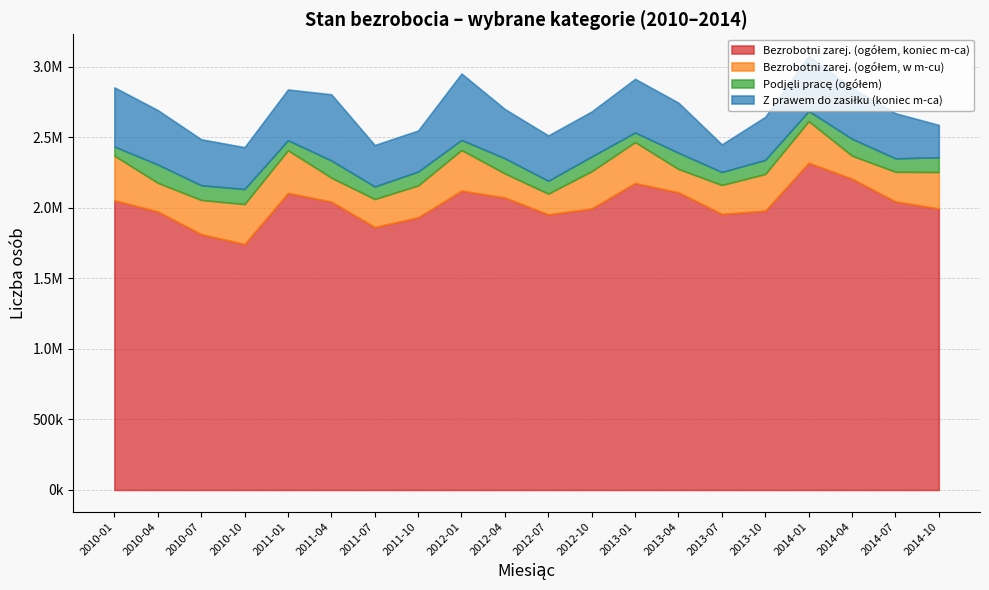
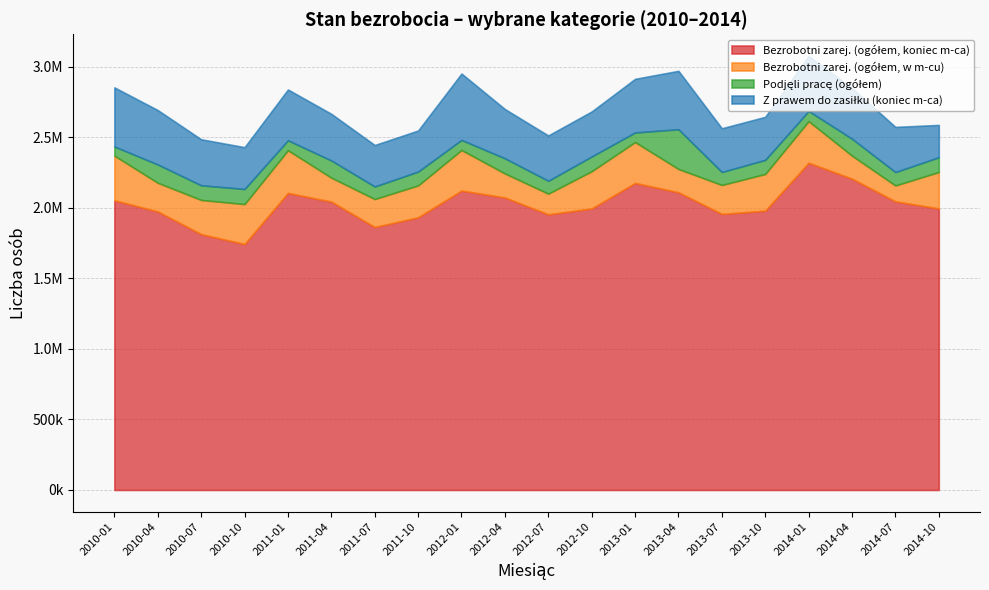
  {
    "Bezrobotni zarej. (ogółem, koniec m-ca)": {
      "2010-01": 2050000,
      "2010-04": 1970000,
      "2010-07": 1810000,
      "2010-10": 1740000,
      "2011-01": 2100000,
      "2011-04": 2040000,
      "2011-07": 1860000,
      "2011-10": 1930000,
      "2012-01": 2120000,
      "2012-04": 2070000,
      "2012-07": 1950000,
      "2012-10": 1990000,
      "2013-01": 2180000,
      "2013-04": 2110000,
      "2013-07": 1960000,
      "2013-10": 1980000,
      "2014-01": 2320000,
      "2014-04": 2210000,
      "2014-07": 2050000,
      "2014-10": 2000000
    },
    "Bezrobotni zarej. (ogółem, w m-cu)": {
      "2010-01": 320000,
      "2010-04": 200000,
      "2010-07": 240000,
      "2010-10": 280000,
      "2011-01": 300000,
      "2011-04": 170000,
      "2011-07": 200000,
      "2011-10": 230000,
      "2012-01": 290000,
      "2012-04": 170000,
      "2012-07": 150000,
      "2012-10": 260000,
      "2013-01": 290000,
      "2013-04": 170000,
      "2013-07": 210000,
      "2013-10": 260000,
      "2014-01": 300000,
      "2014-04": 160000,
-     "2014-07": 210000,
+     "2014-07": 110000,
      "2014-10": 260000
    },
    "Podjęli pracę (ogółem)": {
      "2010-01": 60000,
      "2010-04": 130000,
      "2010-07": 100000,
      "2010-10": 110000,
      "2011-01": 70000,
      "2011-04": 120000,
      "2011-07": 90000,
      "2011-10": 100000,
      "2012-01": 70000,
      "2012-04": 110000,
      "2012-07": 90000,
      "2012-10": 100000,
      "2013-01": 70000,
-     "2013-04": 120000,
+     "2013-04": 280000,
      "2013-07": 90000,
      "2013-10": 100000,
      "2014-01": 70000,
      "2014-04": 120000,
      "2014-07": 100000,
      "2014-10": 110000
    },
    "Z prawem do zasiłku (koniec m-ca)": {
      "2010-01": 420000,
      "2010-04": 390000,
      "2010-07": 330000,
      "2010-10": 300000,
      "2011-01": 360000,
-     "2011-04": 470000,
+     "2011-04": 330000,
      "2011-07": 290000,
      "2011-10": 290000,
      "2012-01": 470000,
      "2012-04": 350000,
      "2012-07": 320000,
      "2012-10": 320000,
      "2013-01": 380000,
-     "2013-04": 360000,
-     "2013-07": 200000,
+     "2013-04": 410000,
+     "2013-07": 310000,
      "2013-10": 310000,
      "2014-07": 320000,
      "2014-10": 230000
    }
  }
